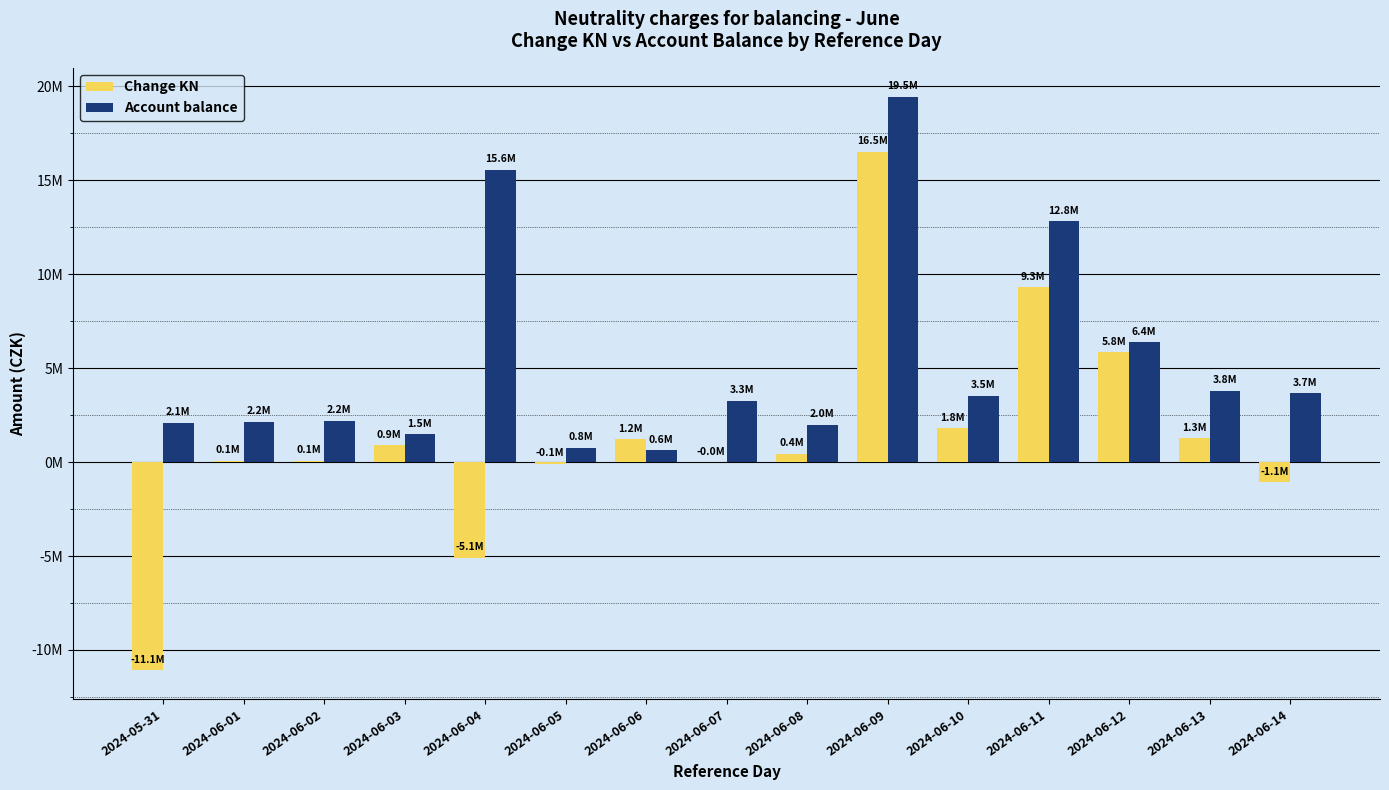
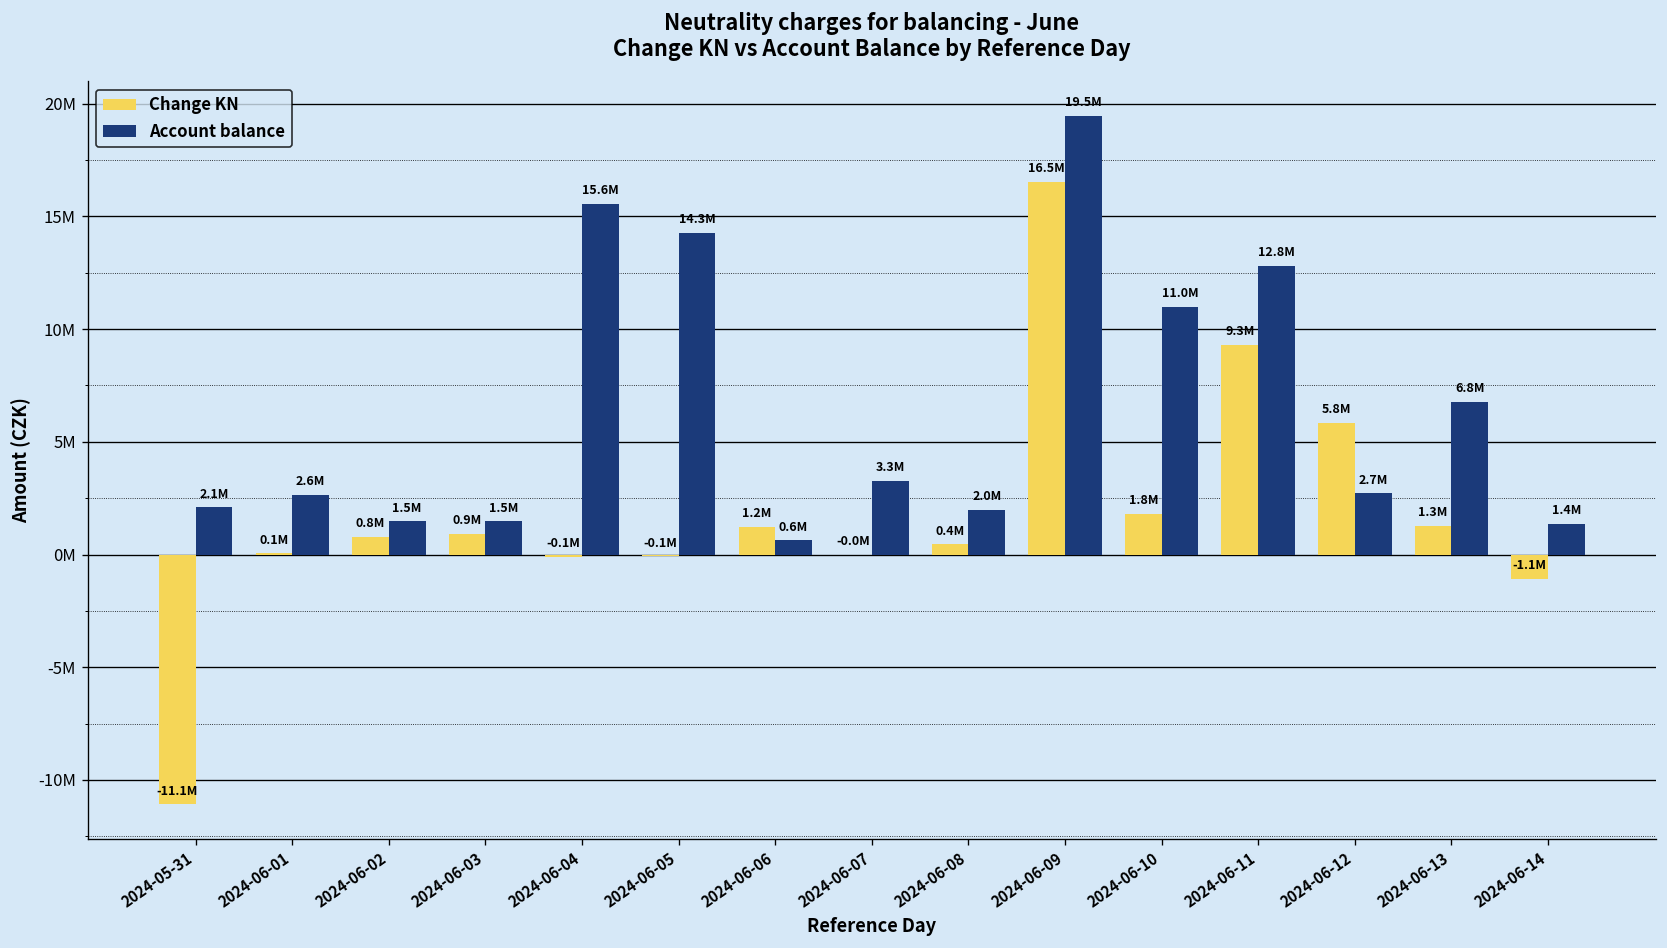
  {
    "Change KN": {
      "2024-05-31": "-11.1M",
      "2024-06-01": "0.1M",
-     "2024-06-02": "0.1M",
+     "2024-06-02": "0.8M",
      "2024-06-03": "0.9M",
-     "2024-06-04": "-5.1M",
+     "2024-06-04": "-0.1M",
      "2024-06-05": "-0.1M",
      "2024-06-06": "1.2M",
      "2024-06-08": "0.4M",
      "2024-06-09": "16.5M",
      "2024-06-10": "1.8M",
      "2024-06-11": "9.3M",
      "2024-06-12": "5.8M",
      "2024-06-13": "1.3M",
      "2024-06-14": "-1.1M"
    },
    "Account balance": {
      "2024-05-31": "2.1M",
-     "2024-06-01": "2.2M",
-     "2024-06-02": "2.2M",
+     "2024-06-01": "2.6M",
+     "2024-06-02": "1.5M",
      "2024-06-03": "1.5M",
      "2024-06-04": "15.6M",
-     "2024-06-05": "0.8M",
+     "2024-06-05": "14.3M",
      "2024-06-06": "0.6M",
      "2024-06-07": "3.3M",
      "2024-06-08": "2.0M",
      "2024-06-09": "19.5M",
-     "2024-06-10": "3.5M",
+     "2024-06-10": "11.0M",
      "2024-06-11": "12.8M",
-     "2024-06-12": "6.4M",
-     "2024-06-13": "3.8M",
-     "2024-06-14": "3.7M"
+     "2024-06-12": "2.7M",
+     "2024-06-13": "6.8M",
+     "2024-06-14": "1.4M"
    }
  }
